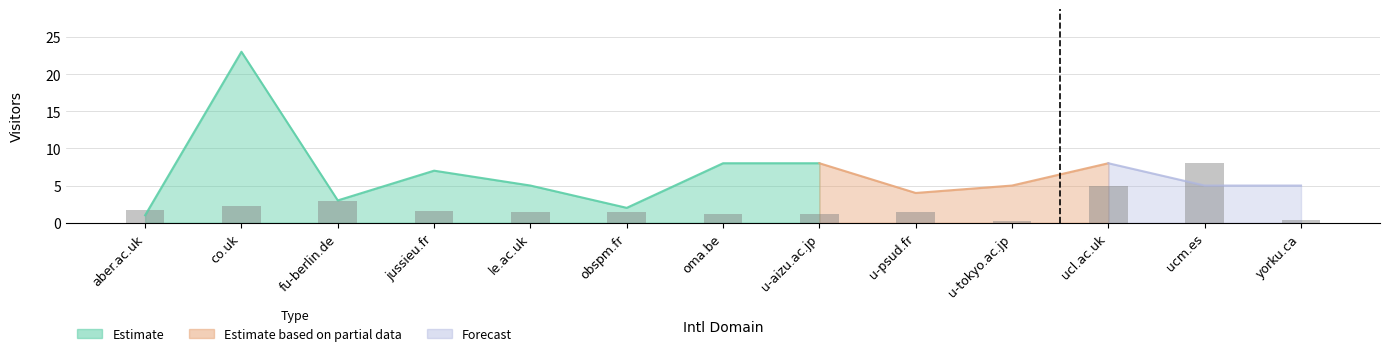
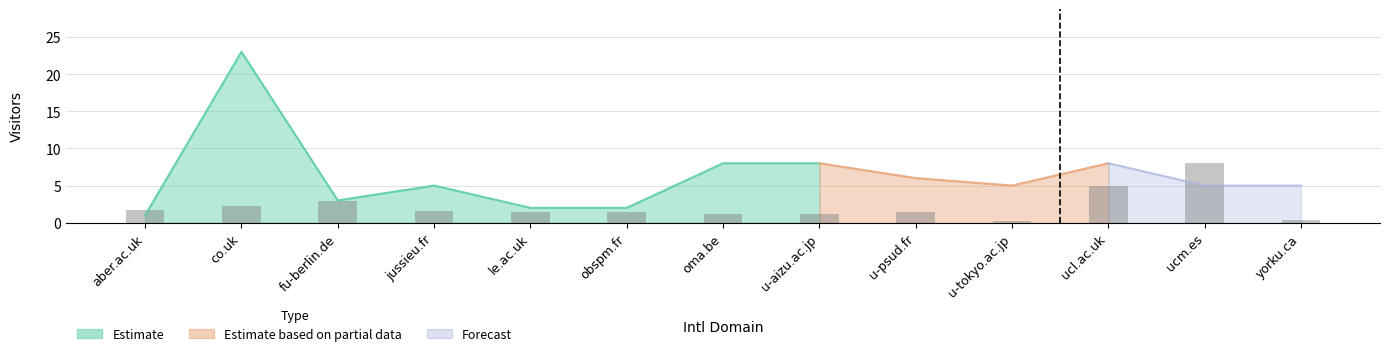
  {
    "Estimate": {
      "aber.ac.uk": 1,
      "co.uk": 23,
      "fu-berlin.de": 3,
-     "jussieu.fr": 7,
-     "le.ac.uk": 5,
+     "jussieu.fr": 5,
+     "le.ac.uk": 2,
      "obspm.fr": 2,
      "oma.be": 8
    },
    "Estimate based on partial data": {
-     "u-psud.fr": 4,
+     "u-psud.fr": 6,
      "u-tokyo.ac.jp": 5
    },
    "Forecast": {
      "ucm.es": 5,
      "yorku.ca": 5
    }
  }
